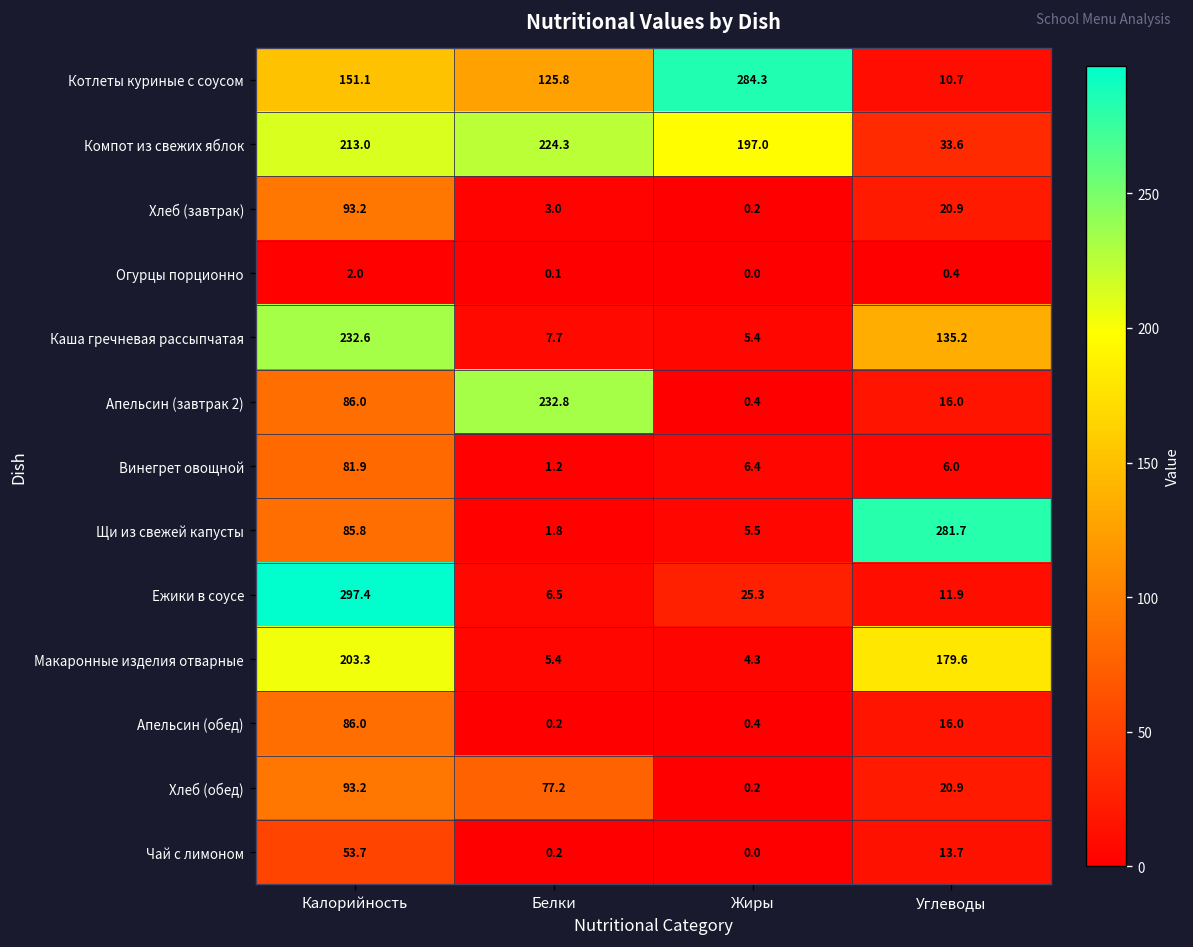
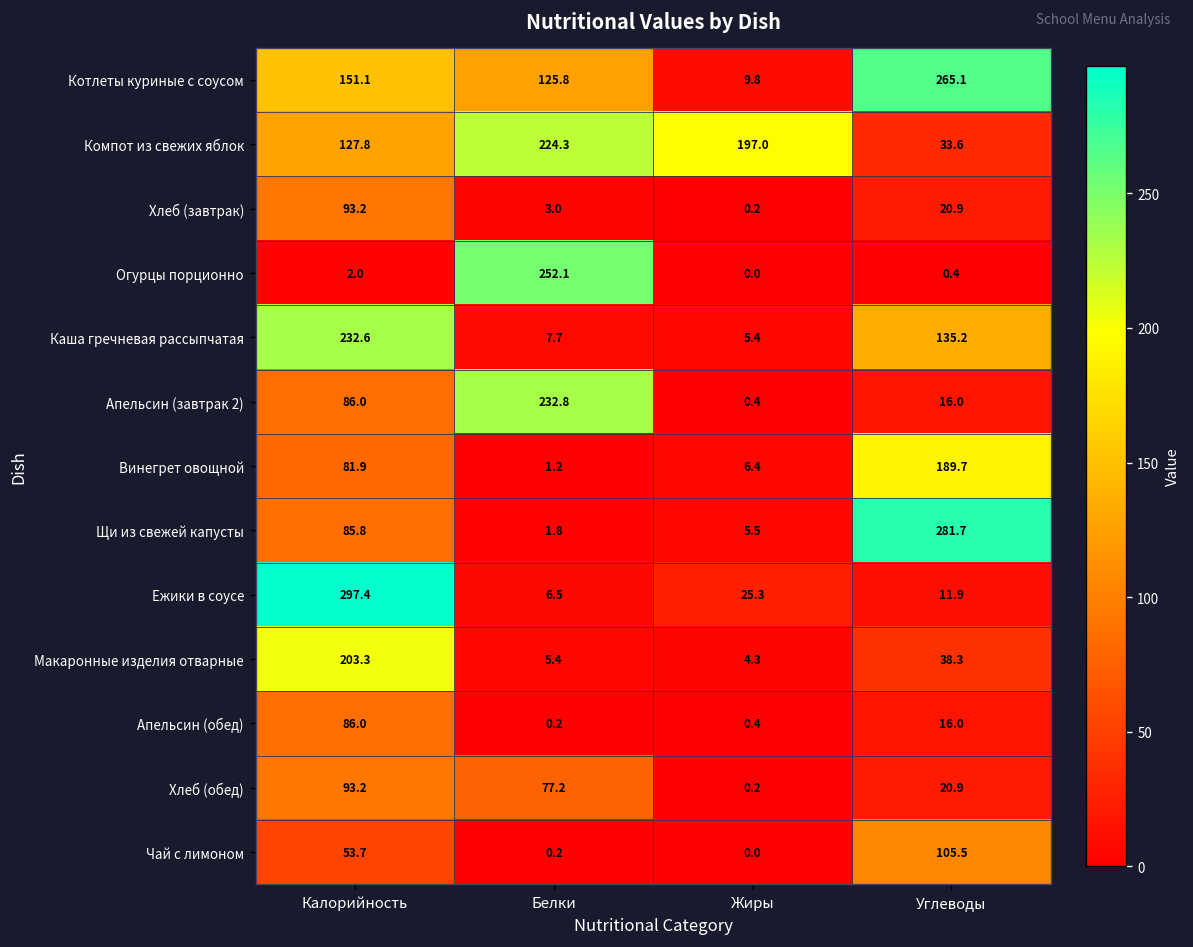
  {
    "Котлеты куриные с соусом": {
      "Калорийность": 151.1,
      "Белки": 125.8,
-     "Жиры": 284.3,
-     "Углеводы": 10.7
+     "Жиры": 9.8,
+     "Углеводы": 265.1
    },
    "Компот из свежих яблок": {
-     "Калорийность": 213.0,
+     "Калорийность": 127.8,
      "Белки": 224.3,
      "Жиры": 197.0,
      "Углеводы": 33.6
    },
    "Хлеб (завтрак)": {
      "Калорийность": 93.2,
      "Белки": 3.0,
      "Жиры": 0.2,
      "Углеводы": 20.9
    },
    "Огурцы порционно": {
      "Калорийность": 2.0,
-     "Белки": 0.1,
+     "Белки": 252.1,
      "Жиры": 0.0,
      "Углеводы": 0.4
    },
    "Каша гречневая рассыпчатая": {
      "Калорийность": 232.6,
      "Белки": 7.7,
      "Жиры": 5.4,
      "Углеводы": 135.2
    },
    "Апельсин (завтрак 2)": {
      "Калорийность": 86.0,
      "Белки": 232.8,
      "Жиры": 0.4,
      "Углеводы": 16.0
    },
    "Винегрет овощной": {
      "Калорийность": 81.9,
      "Белки": 1.2,
      "Жиры": 6.4,
-     "Углеводы": 6.0
+     "Углеводы": 189.7
    },
    "Щи из свежей капусты": {
      "Калорийность": 85.8,
      "Белки": 1.8,
      "Жиры": 5.5,
      "Углеводы": 281.7
    },
    "Ежики в соусе": {
      "Калорийность": 297.4,
      "Белки": 6.5,
      "Жиры": 25.3,
      "Углеводы": 11.9
    },
    "Макаронные изделия отварные": {
      "Калорийность": 203.3,
      "Белки": 5.4,
      "Жиры": 4.3,
-     "Углеводы": 179.6
+     "Углеводы": 38.3
    },
    "Апельсин (обед)": {
      "Калорийность": 86.0,
      "Белки": 0.2,
      "Жиры": 0.4,
      "Углеводы": 16.0
    },
    "Хлеб (обед)": {
      "Калорийность": 93.2,
      "Белки": 77.2,
      "Жиры": 0.2,
      "Углеводы": 20.9
    },
    "Чай с лимоном": {
      "Калорийность": 53.7,
      "Белки": 0.2,
      "Жиры": 0.0,
-     "Углеводы": 13.7
+     "Углеводы": 105.5
    }
  }
